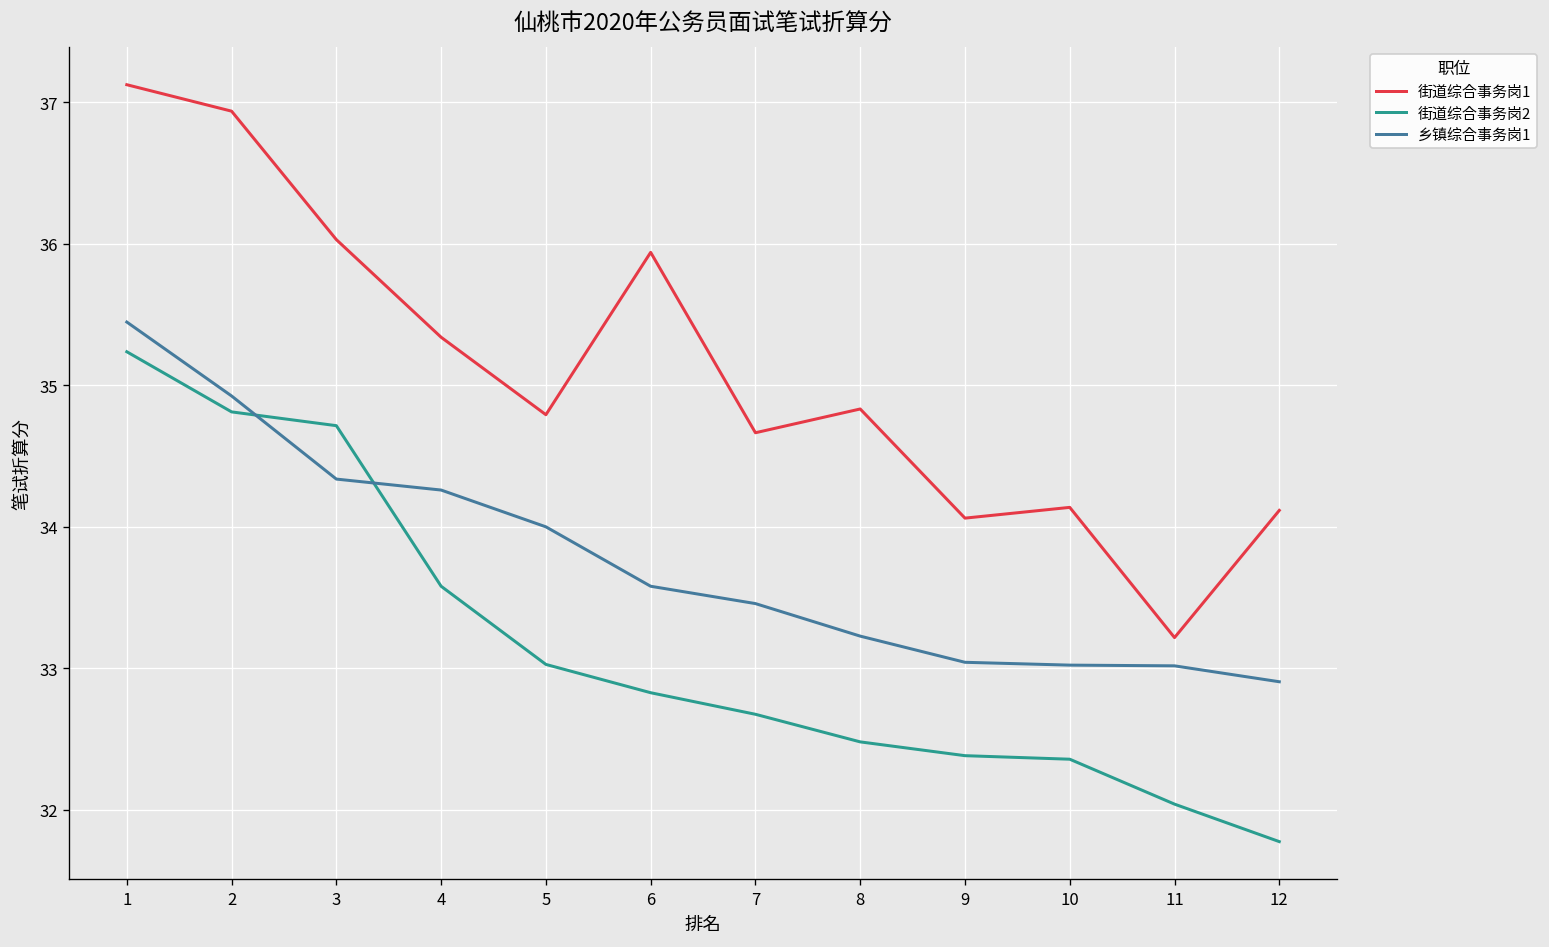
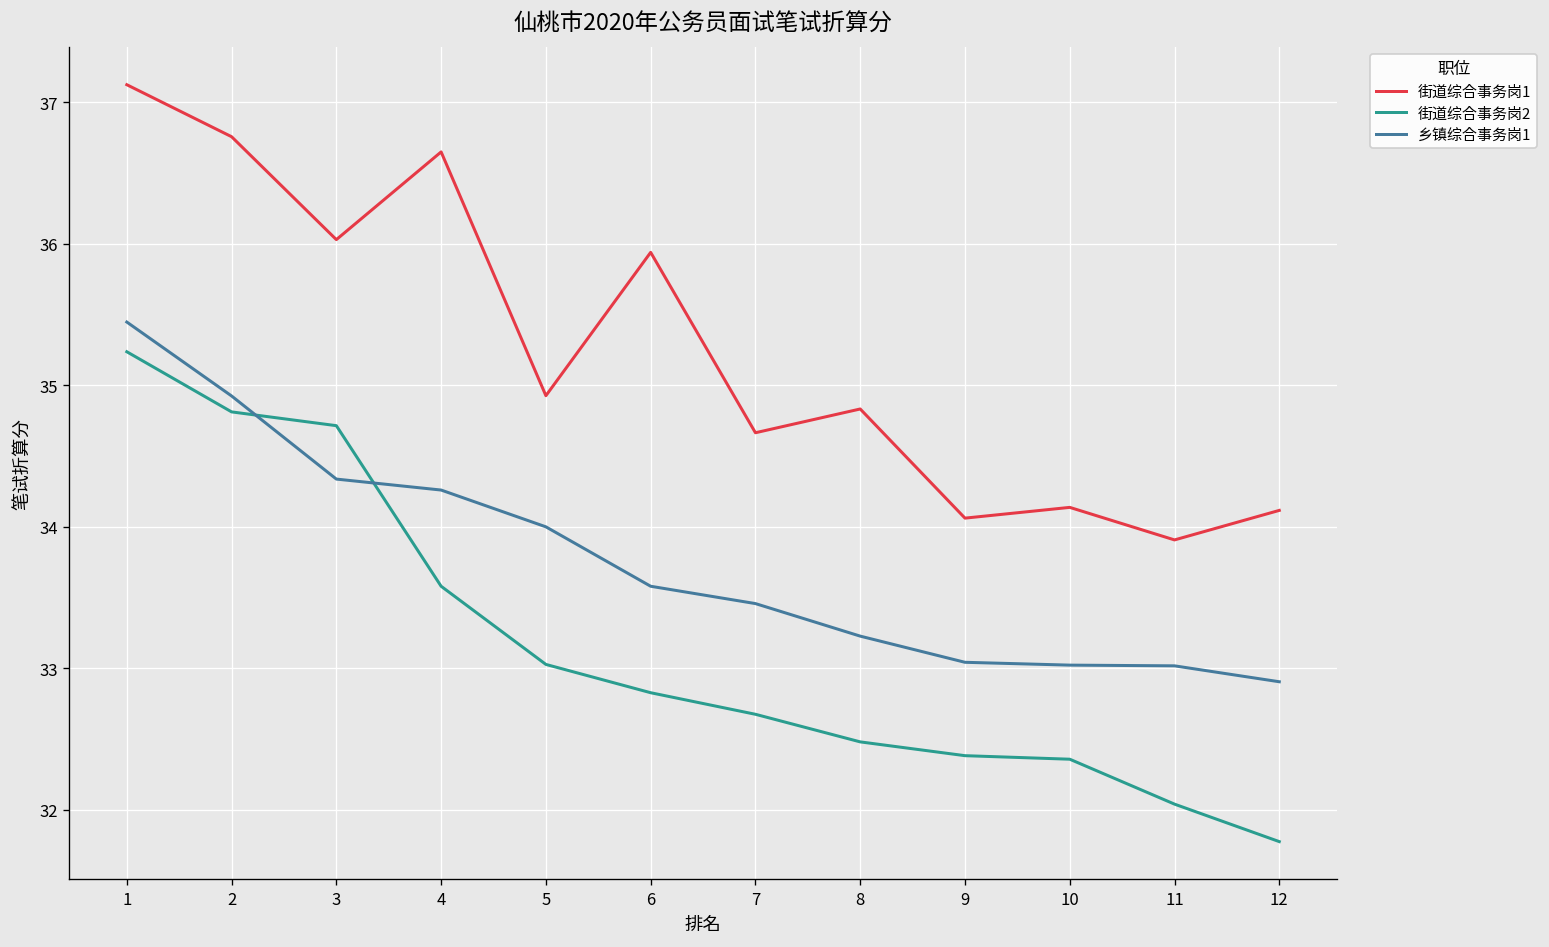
  {
    "街道综合事务岗1": {
      "1": 37.13,
-     "2": 36.94,
+     "2": 36.76,
      "3": 36.03,
-     "4": 35.34,
-     "5": 34.79,
+     "4": 36.65,
+     "5": 34.93,
      "6": 35.94,
      "7": 34.67,
      "8": 34.83,
      "9": 34.06,
      "10": 34.14,
-     "11": 33.22,
+     "11": 33.91,
      "12": 34.12
    }
  }
